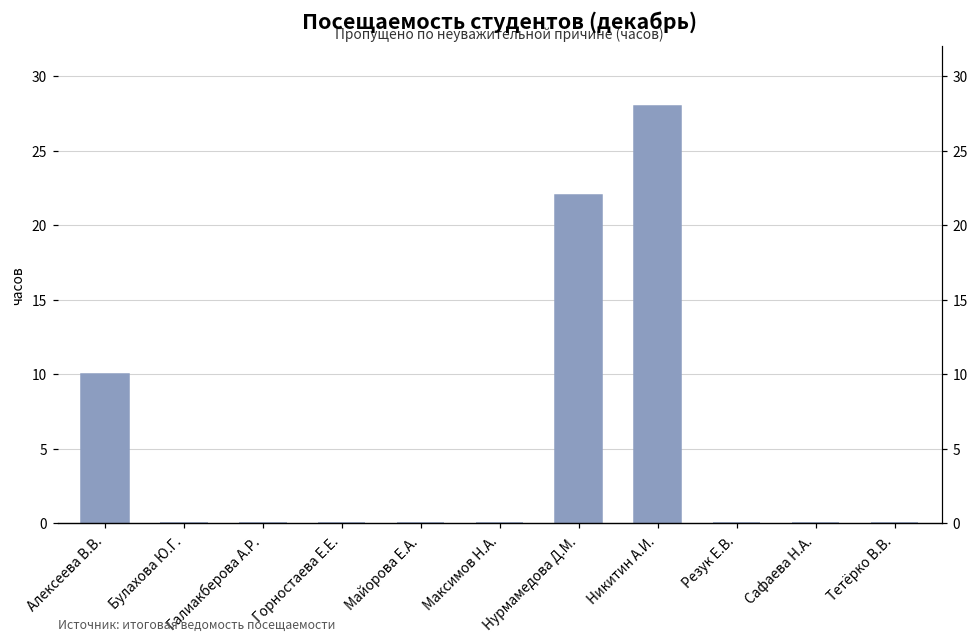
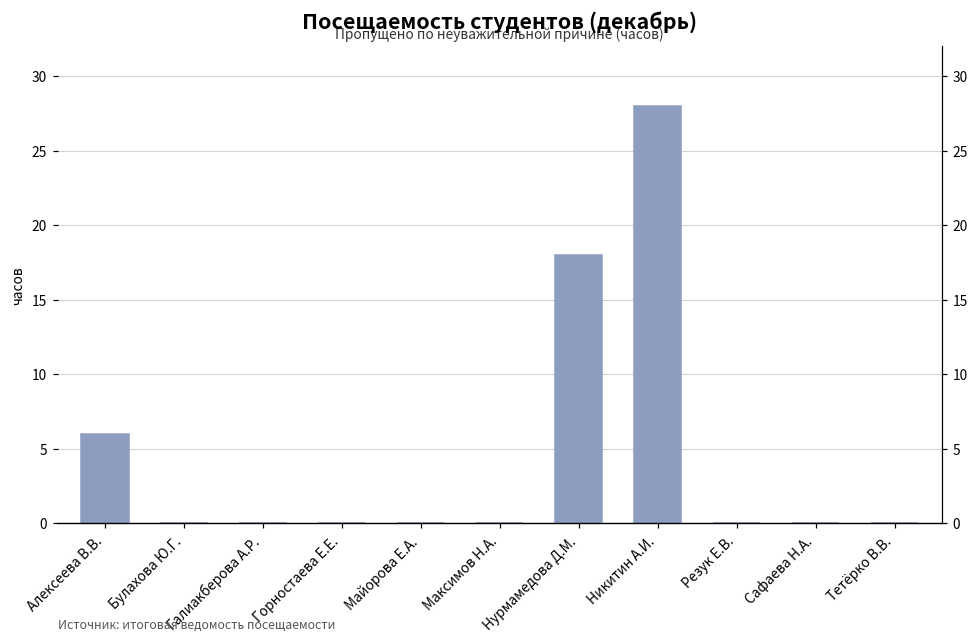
  {
-   "Алексеева В.В.": 10,
+   "Алексеева В.В.": 6,
    "Булахова Ю.Г.": 0,
    "Галиакберова А.Р.": 0,
    "Горностаева Е.Е.": 0,
    "Майорова Е.А.": 0,
    "Максимов Н.А.": 0,
-   "Нурмамедова Д.М.": 22,
+   "Нурмамедова Д.М.": 18,
    "Никитин А.И.": 28,
    "Резук Е.В.": 0,
    "Сафаева Н.А.": 0,
    "Тетёрко В.В.": 0
  }
